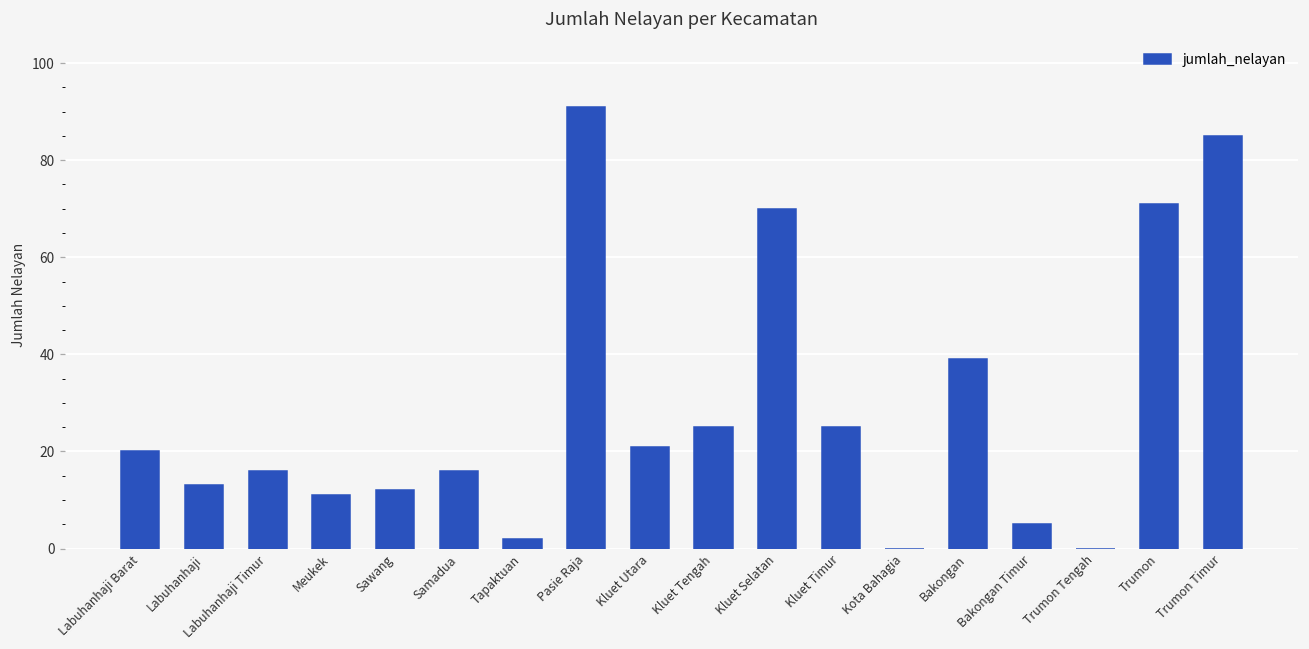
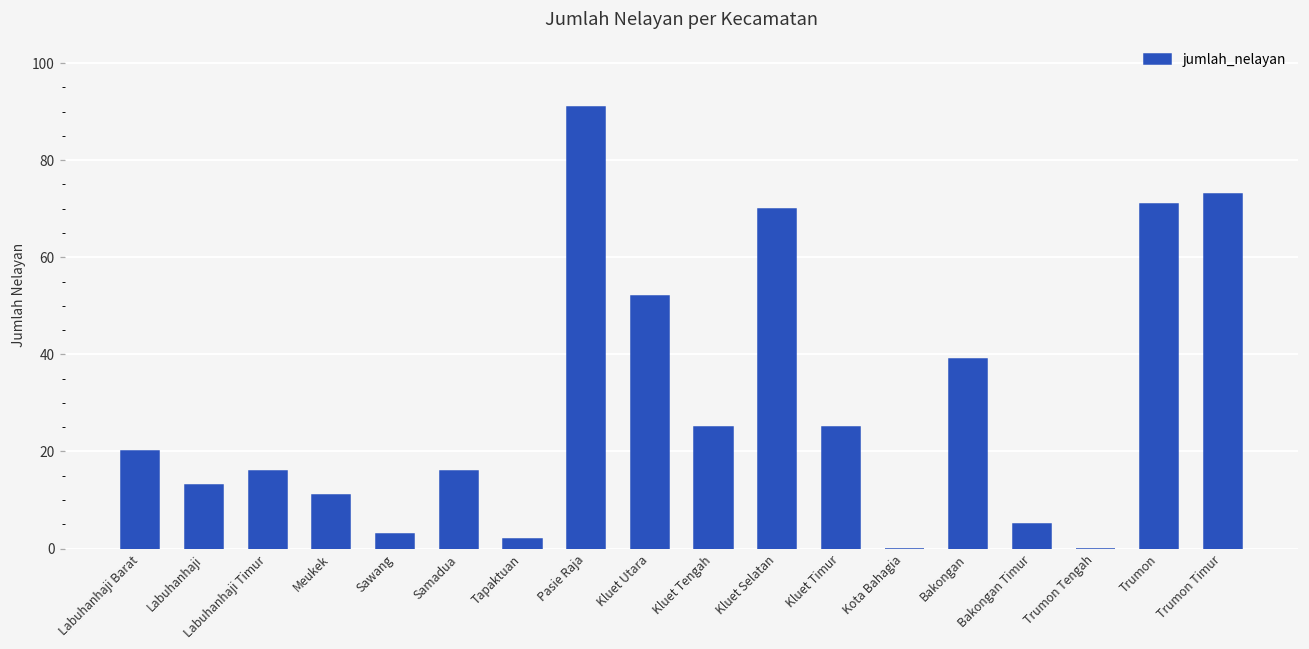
  {
    "Labuhanhaji Barat": 20,
    "Labuhanhaji": 13,
    "Labuhanhaji Timur": 16,
    "Meukek": 11,
-   "Sawang": 12,
+   "Sawang": 3,
    "Samadua": 16,
    "Tapaktuan": 2,
    "Pasie Raja": 91,
-   "Kluet Utara": 21,
+   "Kluet Utara": 52,
    "Kluet Tengah": 25,
    "Kluet Selatan": 70,
    "Kluet Timur": 25,
    "Kota Bahagia": 0,
    "Bakongan": 39,
    "Bakongan Timur": 5,
    "Trumon Tengah": 0,
    "Trumon": 71,
-   "Trumon Timur": 85
+   "Trumon Timur": 73
  }
